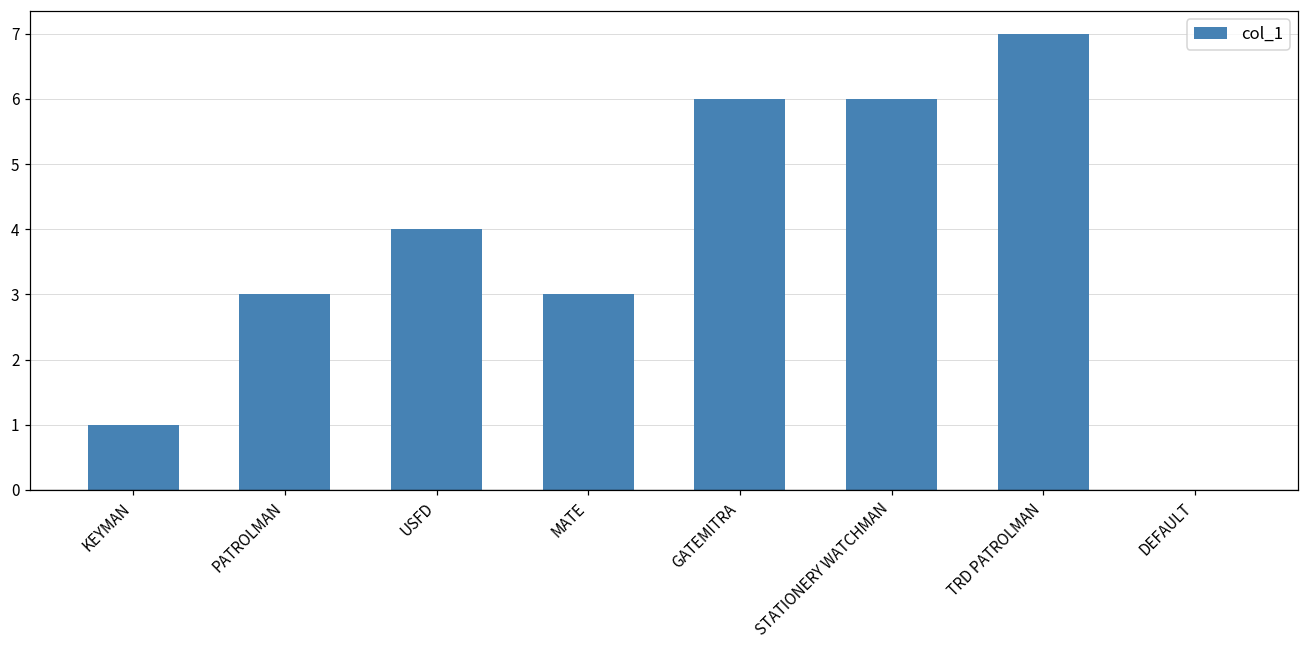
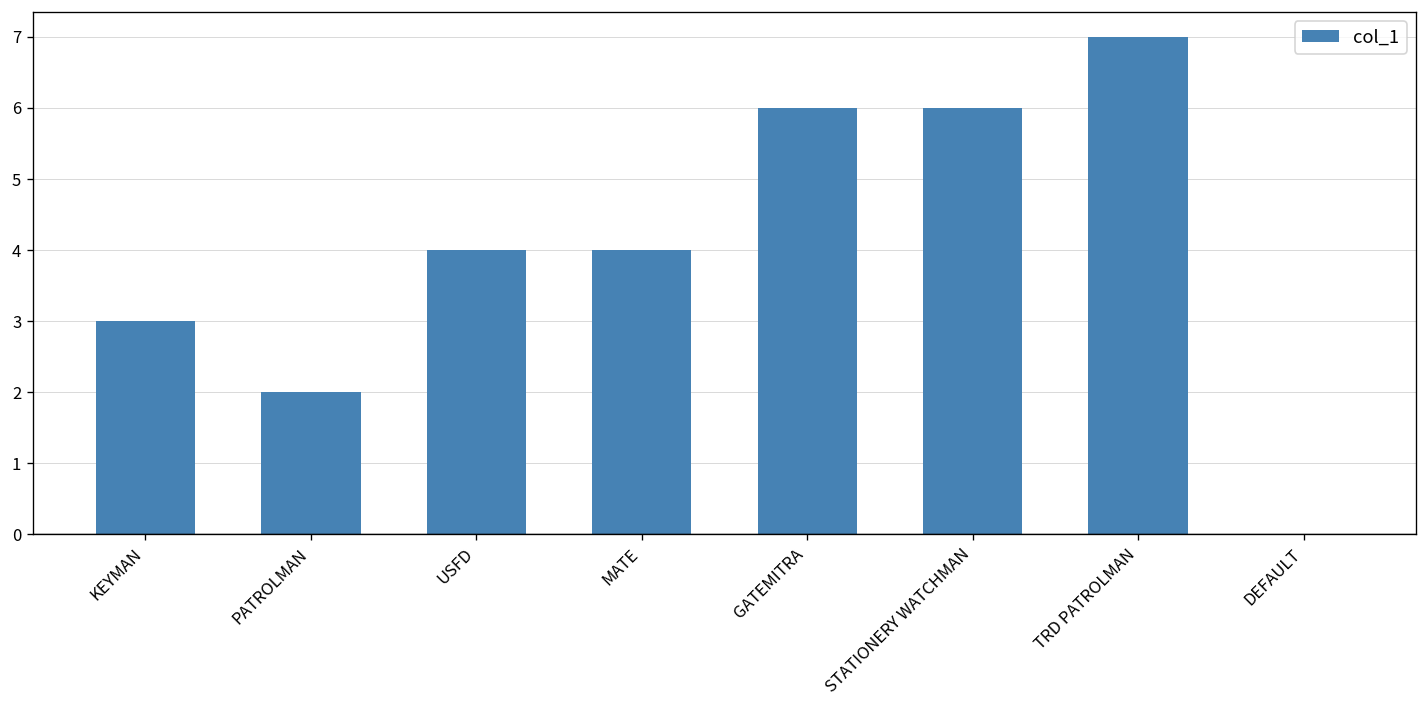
  {
-   "KEYMAN": 1,
-   "PATROLMAN": 3,
+   "KEYMAN": 3,
+   "PATROLMAN": 2,
    "USFD": 4,
-   "MATE": 3,
+   "MATE": 4,
    "GATEMITRA": 6,
    "STATIONERY WATCHMAN": 6,
    "TRD PATROLMAN": 7,
    "DEFAULT": 0
  }
